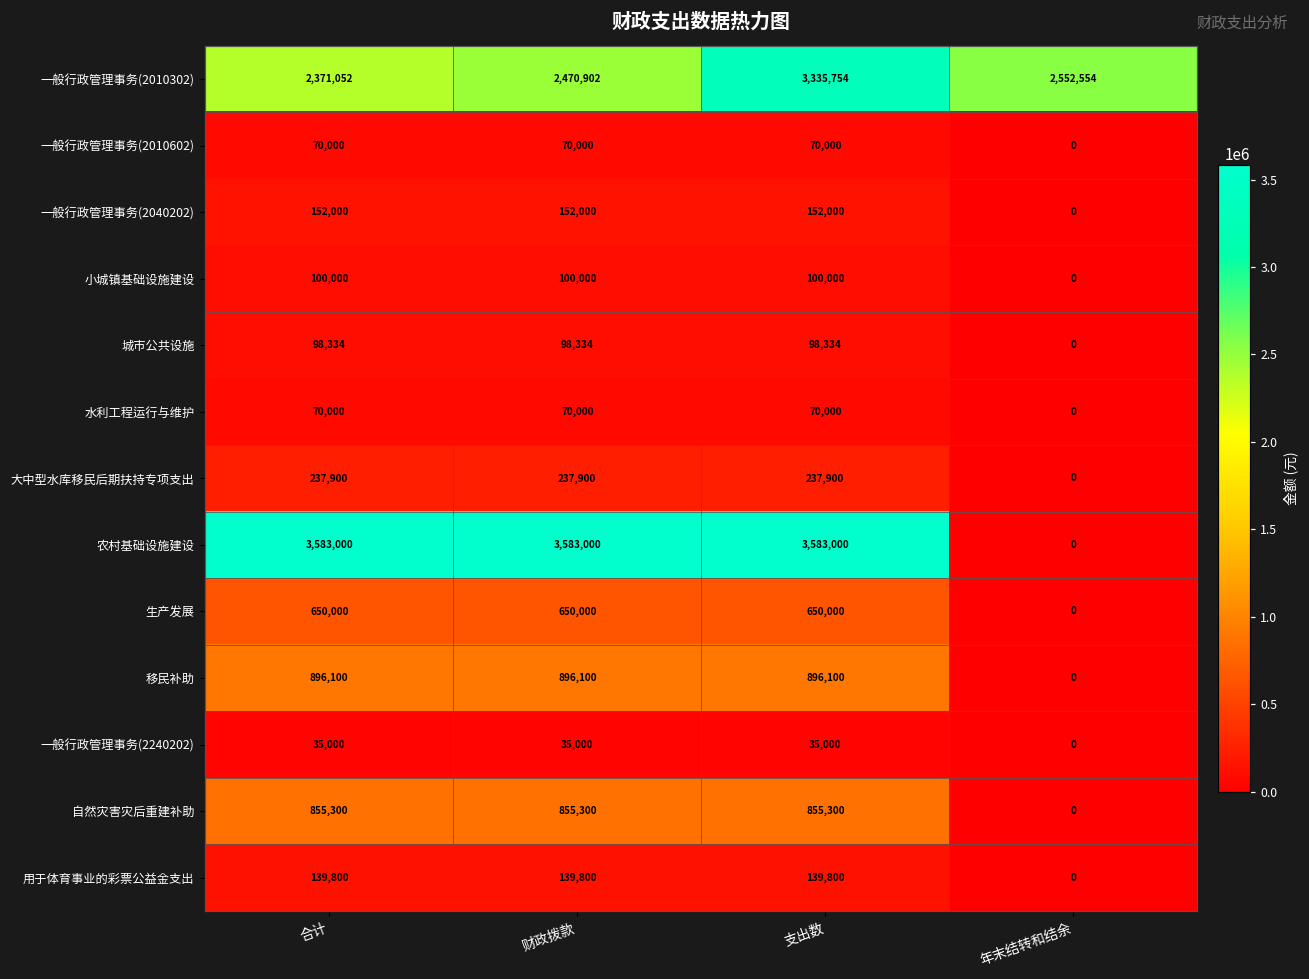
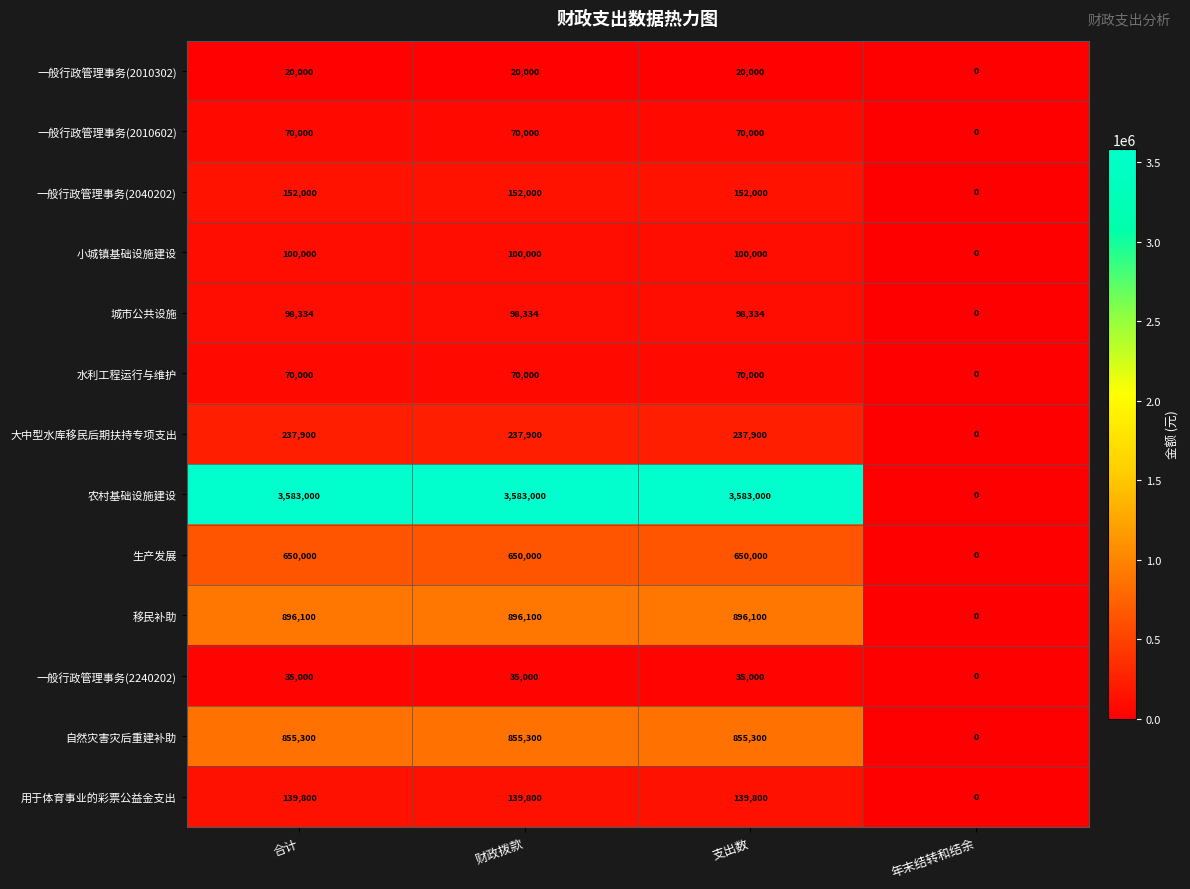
  {
    "一般行政管理事务(2010302)": {
-     "合计": "2,371,052",
-     "财政拨款": "2,470,902",
-     "支出数": "3,335,754",
-     "年末结转和结余": "2,552,554"
+     "合计": "20,000",
+     "财政拨款": "20,000",
+     "支出数": "20,000",
+     "年末结转和结余": "0"
    },
    "一般行政管理事务(2010602)": {
      "合计": "70,000",
      "财政拨款": "70,000",
      "支出数": "70,000",
      "年末结转和结余": "0"
    },
    "一般行政管理事务(2040202)": {
      "合计": "152,000",
      "财政拨款": "152,000",
      "支出数": "152,000",
      "年末结转和结余": "0"
    },
    "小城镇基础设施建设": {
      "合计": "100,000",
      "财政拨款": "100,000",
      "支出数": "100,000",
      "年末结转和结余": "0"
    },
    "城市公共设施": {
      "合计": "98,334",
      "财政拨款": "98,334",
      "支出数": "98,334",
      "年末结转和结余": "0"
    },
    "水利工程运行与维护": {
      "合计": "70,000",
      "财政拨款": "70,000",
      "支出数": "70,000",
      "年末结转和结余": "0"
    },
    "大中型水库移民后期扶持专项支出": {
      "合计": "237,900",
      "财政拨款": "237,900",
      "支出数": "237,900",
      "年末结转和结余": "0"
    },
    "农村基础设施建设": {
      "合计": "3,583,000",
      "财政拨款": "3,583,000",
      "支出数": "3,583,000",
      "年末结转和结余": "0"
    },
    "生产发展": {
      "合计": "650,000",
      "财政拨款": "650,000",
      "支出数": "650,000",
      "年末结转和结余": "0"
    },
    "移民补助": {
      "合计": "896,100",
      "财政拨款": "896,100",
      "支出数": "896,100",
      "年末结转和结余": "0"
    },
    "一般行政管理事务(2240202)": {
      "合计": "35,000",
      "财政拨款": "35,000",
      "支出数": "35,000",
      "年末结转和结余": "0"
    },
    "自然灾害灾后重建补助": {
      "合计": "855,300",
      "财政拨款": "855,300",
      "支出数": "855,300",
      "年末结转和结余": "0"
    },
    "用于体育事业的彩票公益金支出": {
      "合计": "139,800",
      "财政拨款": "139,800",
      "支出数": "139,800",
      "年末结转和结余": "0"
    }
  }
